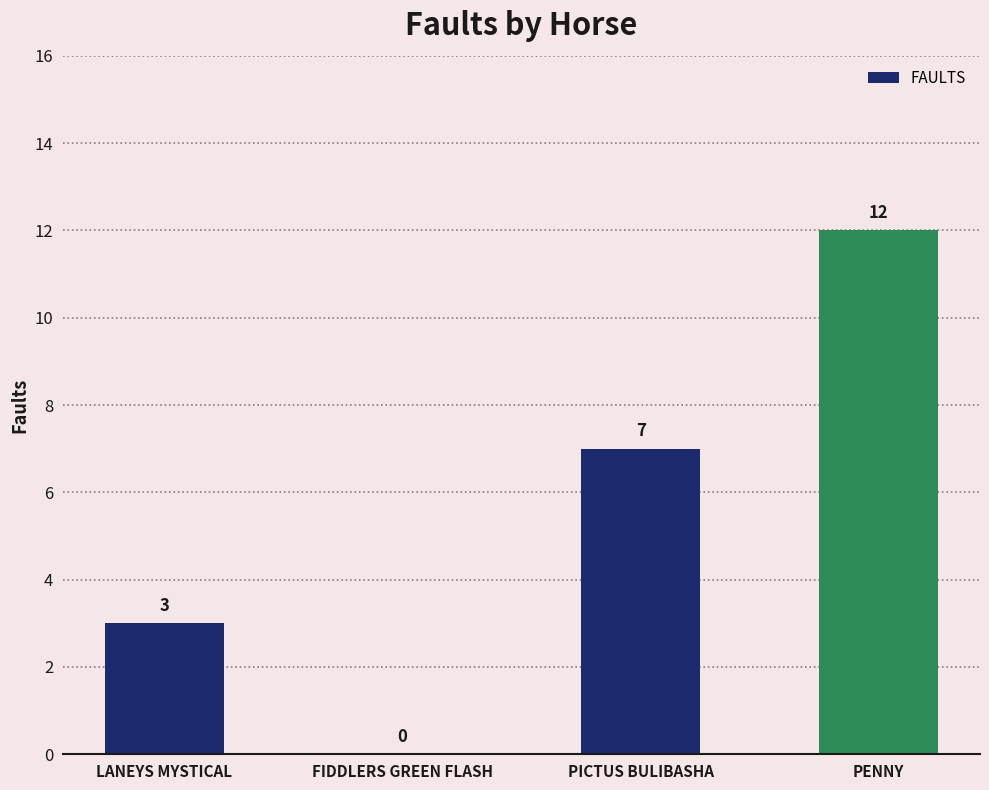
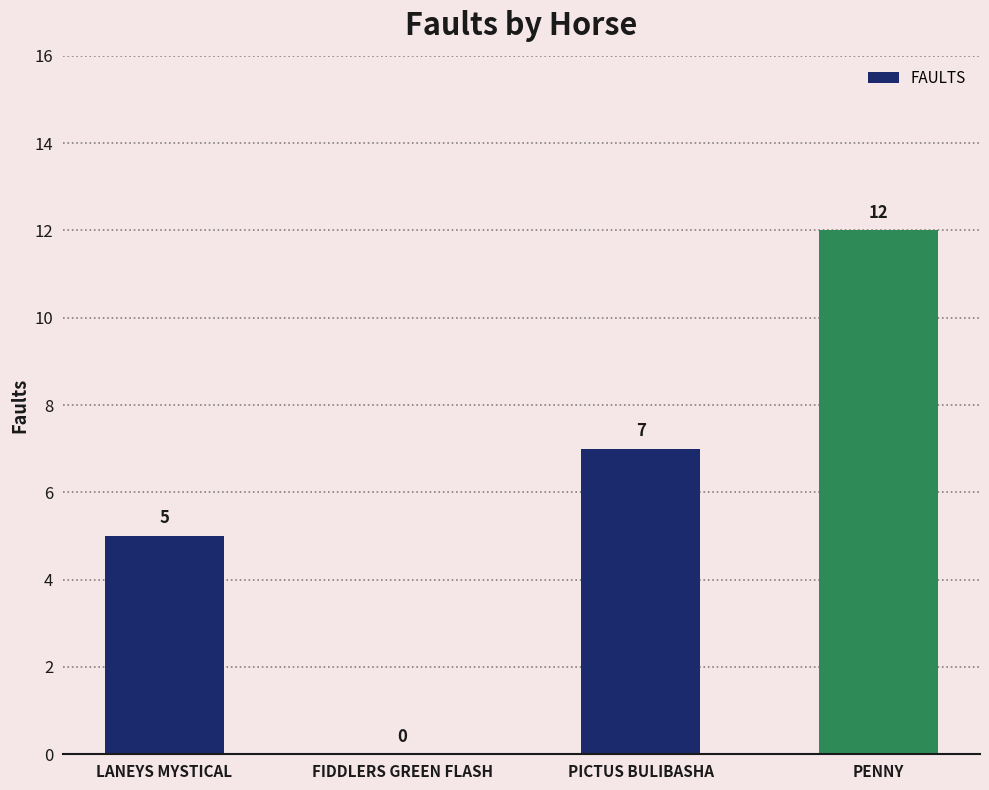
  {
-   "LANEYS MYSTICAL": 3,
+   "LANEYS MYSTICAL": 5,
    "FIDDLERS GREEN FLASH": 0,
    "PICTUS BULIBASHA": 7,
    "PENNY": 12
  }
